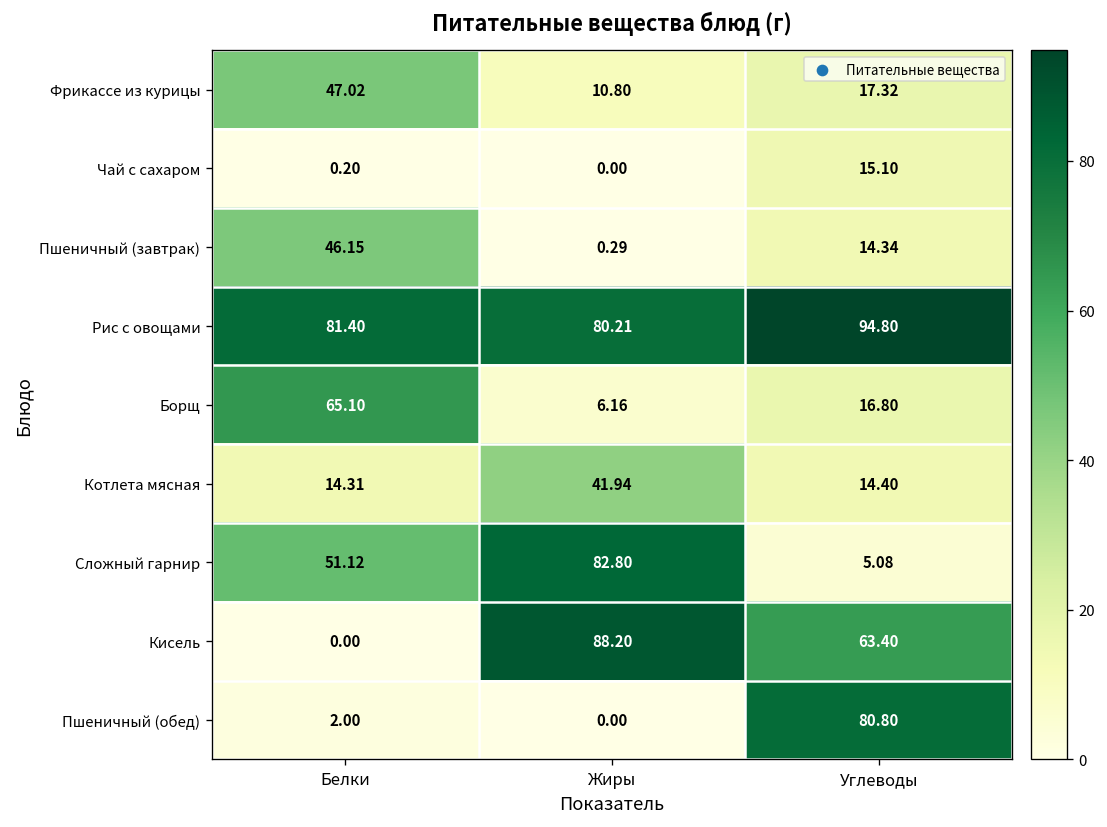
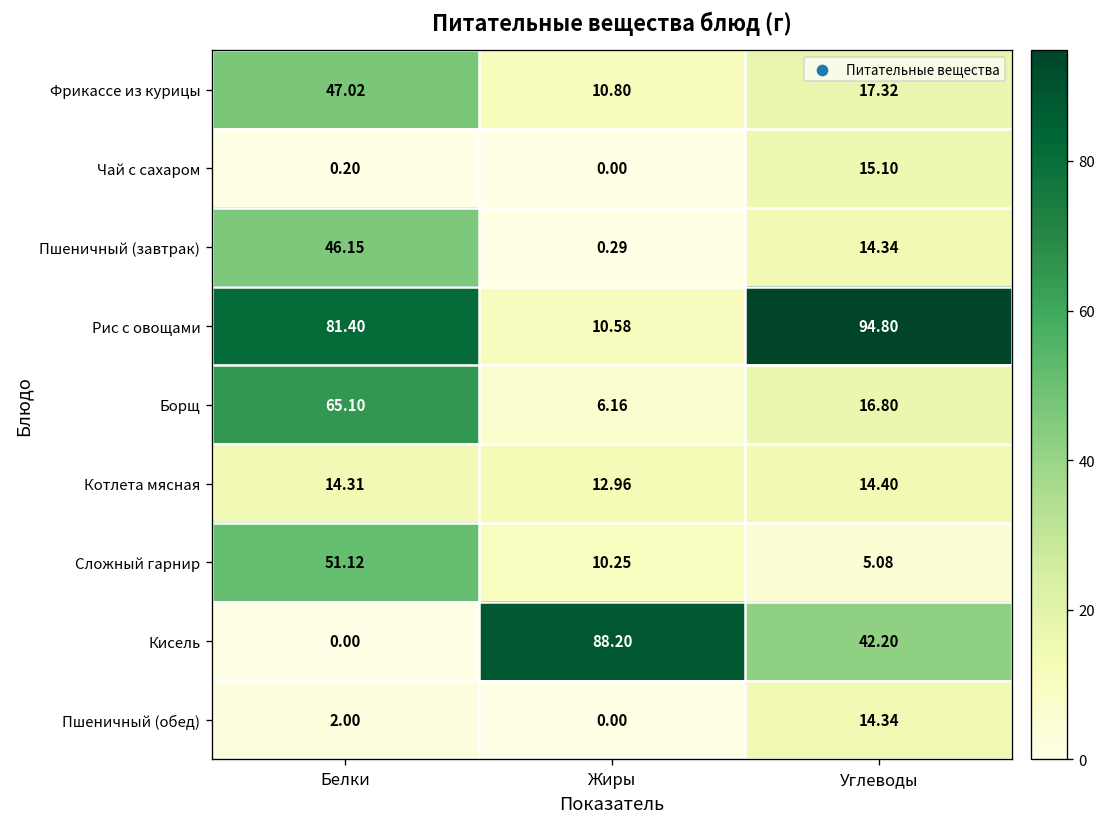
  {
    "Фрикассе из курицы": {
      "Белки": 47.02,
      "Жиры": 10.80,
      "Углеводы": 17.32
    },
    "Чай с сахаром": {
      "Белки": 0.20,
      "Жиры": 0.00,
      "Углеводы": 15.10
    },
    "Пшеничный (завтрак)": {
      "Белки": 46.15,
      "Жиры": 0.29,
      "Углеводы": 14.34
    },
    "Рис с овощами": {
      "Белки": 81.40,
-     "Жиры": 80.21,
+     "Жиры": 10.58,
      "Углеводы": 94.80
    },
    "Борщ": {
      "Белки": 65.10,
      "Жиры": 6.16,
      "Углеводы": 16.80
    },
    "Котлета мясная": {
      "Белки": 14.31,
-     "Жиры": 41.94,
+     "Жиры": 12.96,
      "Углеводы": 14.40
    },
    "Сложный гарнир": {
      "Белки": 51.12,
-     "Жиры": 82.80,
+     "Жиры": 10.25,
      "Углеводы": 5.08
    },
    "Кисель": {
      "Белки": 0.00,
      "Жиры": 88.20,
-     "Углеводы": 63.40
+     "Углеводы": 42.20
    },
    "Пшеничный (обед)": {
      "Белки": 2.00,
      "Жиры": 0.00,
-     "Углеводы": 80.80
+     "Углеводы": 14.34
    }
  }
